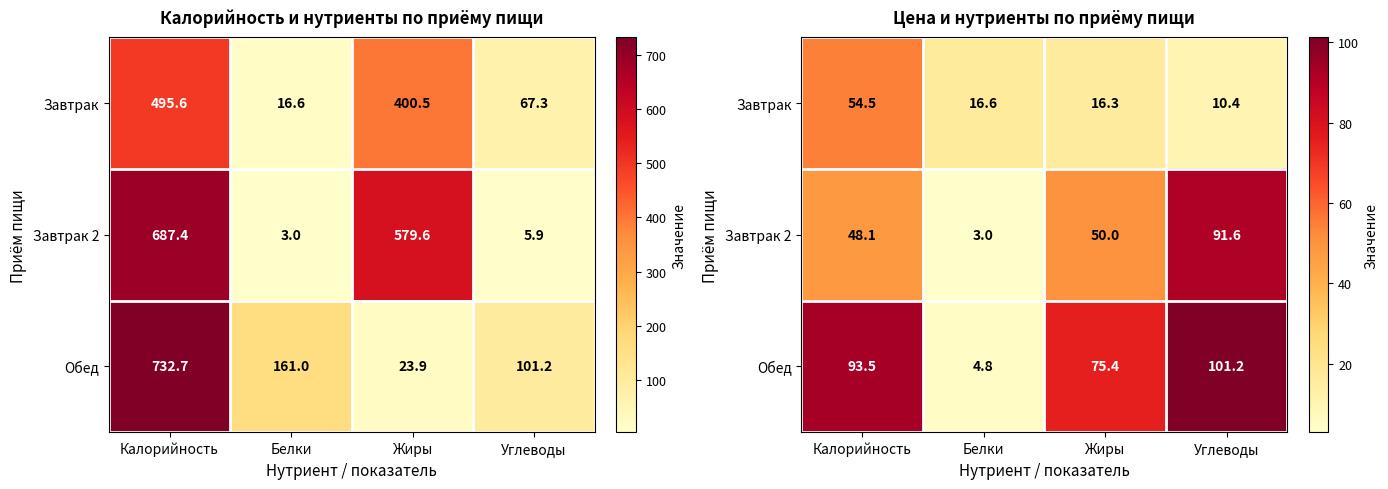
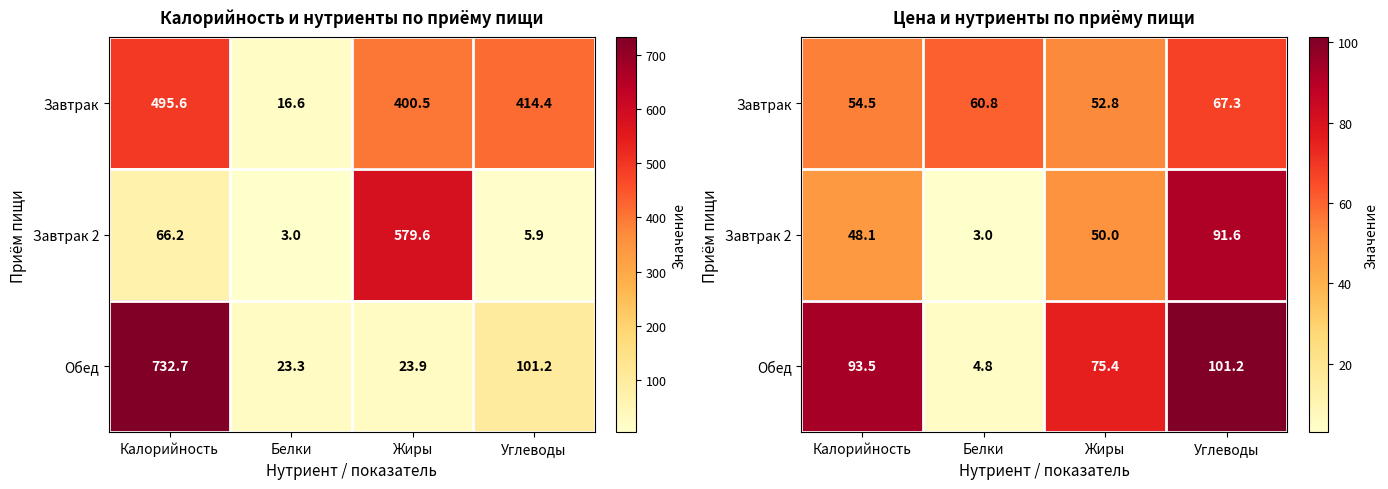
  {
    "Калорийность и нутриенты по приёму пищи": {
      "Завтрак": {
        "Калорийность": 495.6,
        "Белки": 16.6,
        "Жиры": 400.5,
-       "Углеводы": 67.3
+       "Углеводы": 414.4
      },
      "Завтрак 2": {
-       "Калорийность": 687.4,
+       "Калорийность": 66.2,
        "Белки": 3.0,
        "Жиры": 579.6,
        "Углеводы": 5.9
      },
      "Обед": {
        "Калорийность": 732.7,
-       "Белки": 161.0,
+       "Белки": 23.3,
        "Жиры": 23.9,
        "Углеводы": 101.2
      }
    },
    "Цена и нутриенты по приёму пищи": {
      "Завтрак": {
        "Калорийность": 54.5,
-       "Белки": 16.6,
-       "Жиры": 16.3,
-       "Углеводы": 10.4
+       "Белки": 60.8,
+       "Жиры": 52.8,
+       "Углеводы": 67.3
      },
      "Завтрак 2": {
        "Калорийность": 48.1,
        "Белки": 3.0,
        "Жиры": 50.0,
        "Углеводы": 91.6
      },
      "Обед": {
        "Калорийность": 93.5,
        "Белки": 4.8,
        "Жиры": 75.4,
        "Углеводы": 101.2
      }
    }
  }
